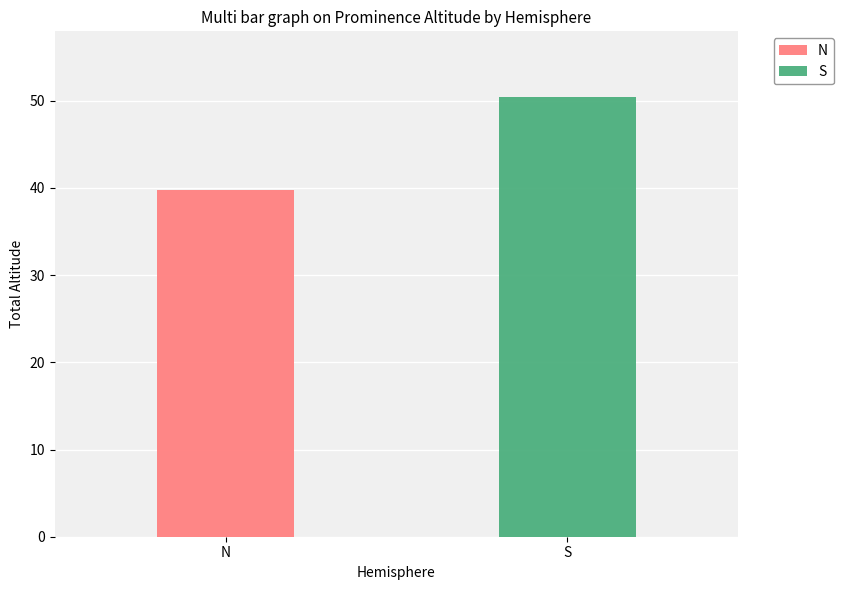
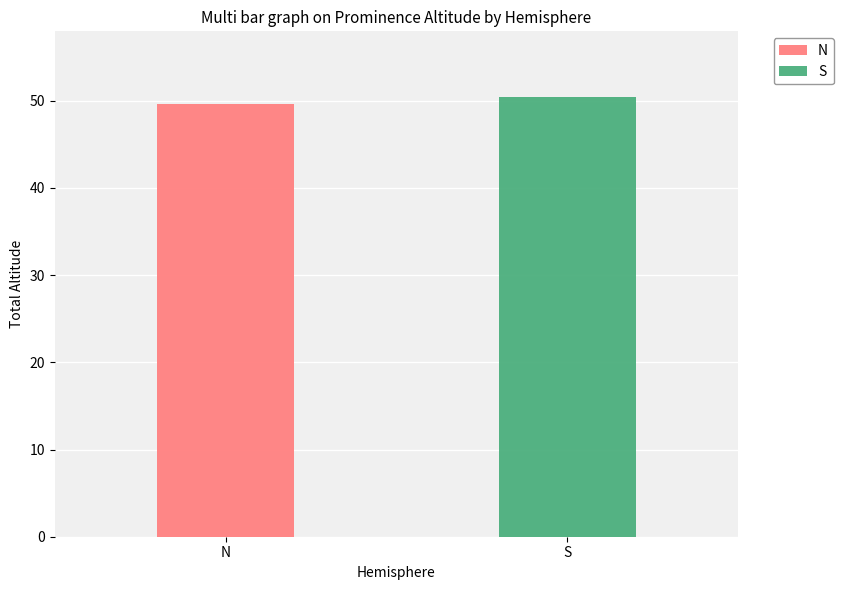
  {
-   "N": 40,
+   "N": 50,
    "S": 50
  }
